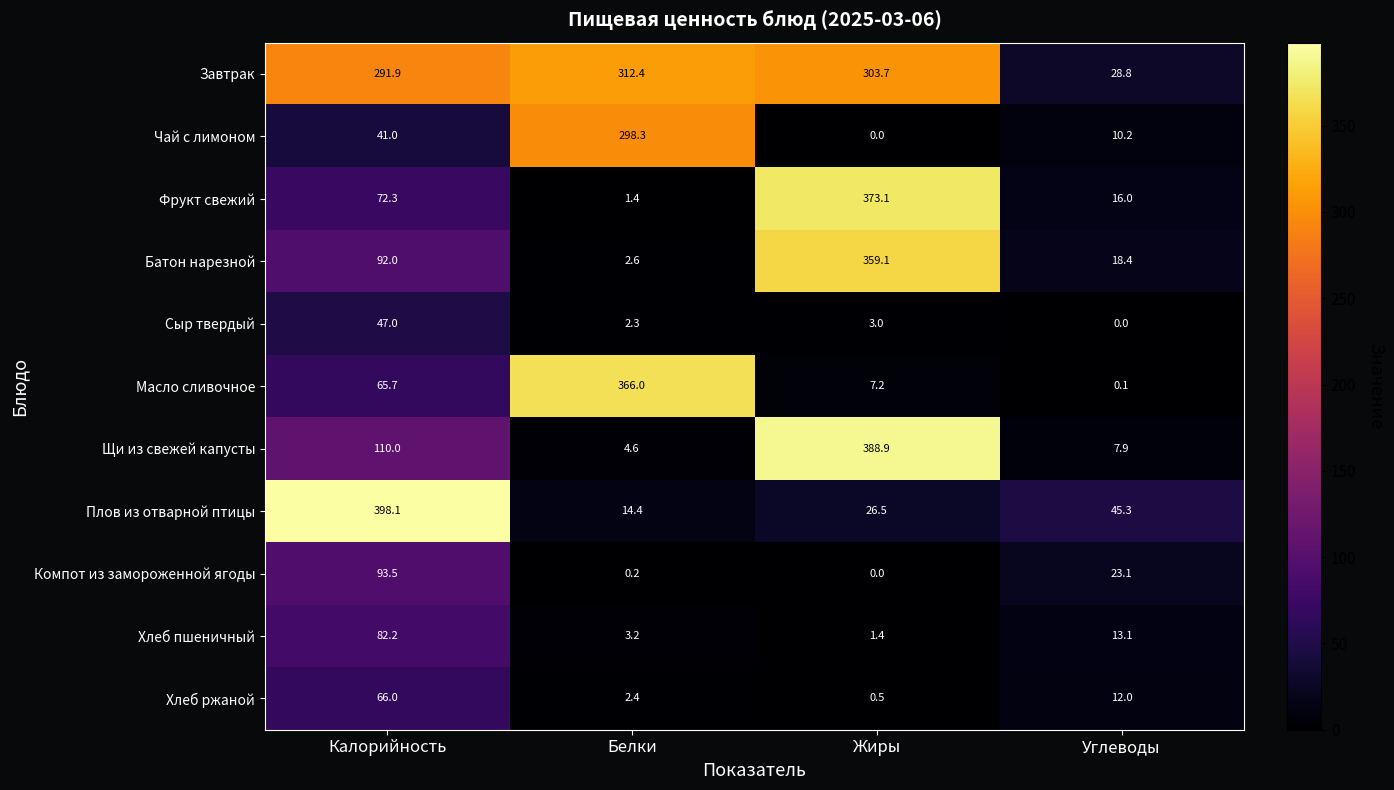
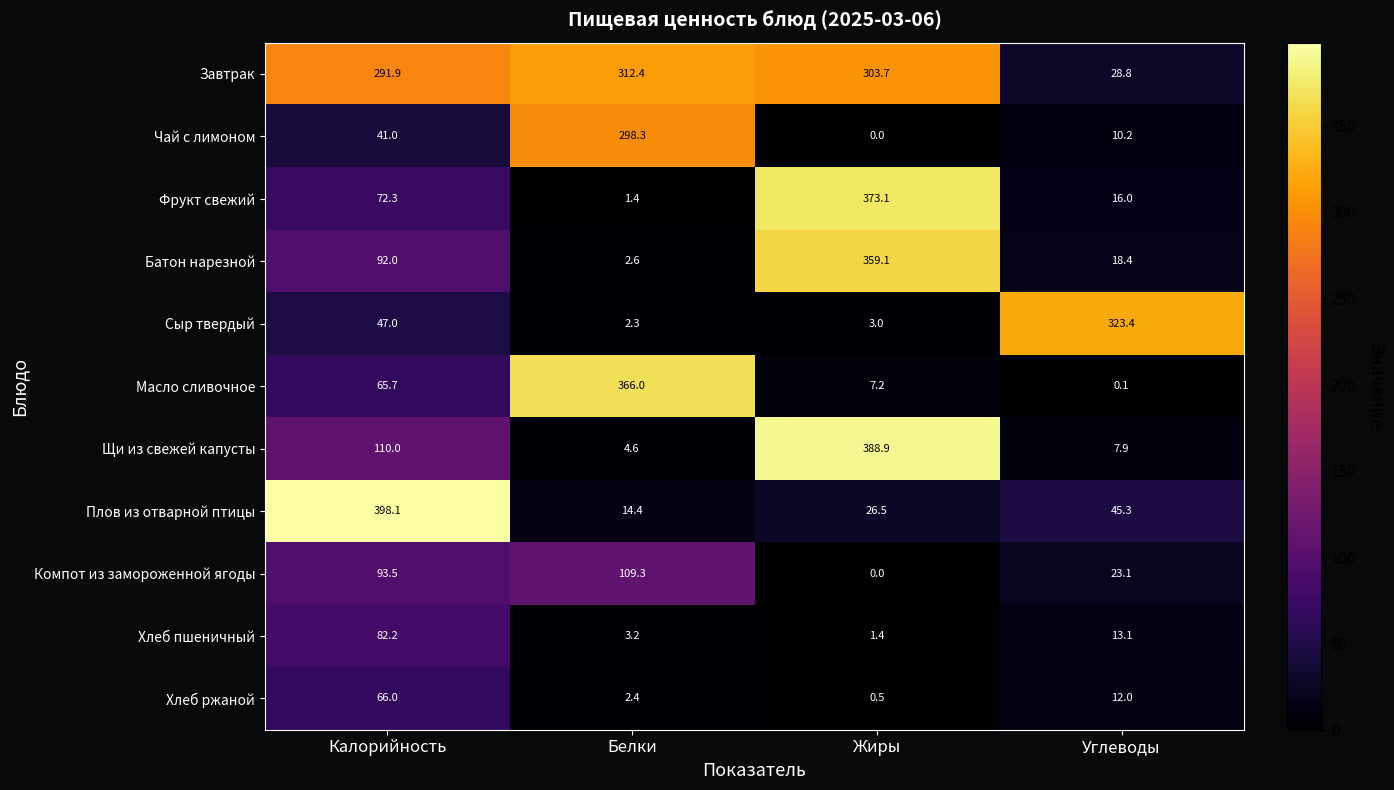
  {
    "Завтрак": {
      "Калорийность": 291.9,
      "Белки": 312.4,
      "Жиры": 303.7,
      "Углеводы": 28.8
    },
    "Чай с лимоном": {
      "Калорийность": 41.0,
      "Белки": 298.3,
      "Жиры": 0.0,
      "Углеводы": 10.2
    },
    "Фрукт свежий": {
      "Калорийность": 72.3,
      "Белки": 1.4,
      "Жиры": 373.1,
      "Углеводы": 16.0
    },
    "Батон нарезной": {
      "Калорийность": 92.0,
      "Белки": 2.6,
      "Жиры": 359.1,
      "Углеводы": 18.4
    },
    "Сыр твердый": {
      "Калорийность": 47.0,
      "Белки": 2.3,
      "Жиры": 3.0,
-     "Углеводы": 0.0
+     "Углеводы": 323.4
    },
    "Масло сливочное": {
      "Калорийность": 65.7,
      "Белки": 366.0,
      "Жиры": 7.2,
      "Углеводы": 0.1
    },
    "Щи из свежей капусты": {
      "Калорийность": 110.0,
      "Белки": 4.6,
      "Жиры": 388.9,
      "Углеводы": 7.9
    },
    "Плов из отварной птицы": {
      "Калорийность": 398.1,
      "Белки": 14.4,
      "Жиры": 26.5,
      "Углеводы": 45.3
    },
    "Компот из замороженной ягоды": {
      "Калорийность": 93.5,
-     "Белки": 0.2,
+     "Белки": 109.3,
      "Жиры": 0.0,
      "Углеводы": 23.1
    },
    "Хлеб пшеничный": {
      "Калорийность": 82.2,
      "Белки": 3.2,
      "Жиры": 1.4,
      "Углеводы": 13.1
    },
    "Хлеб ржаной": {
      "Калорийность": 66.0,
      "Белки": 2.4,
      "Жиры": 0.5,
      "Углеводы": 12.0
    }
  }
